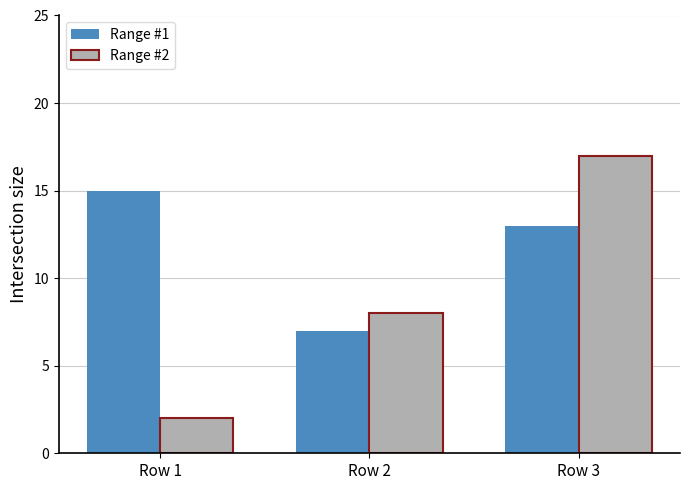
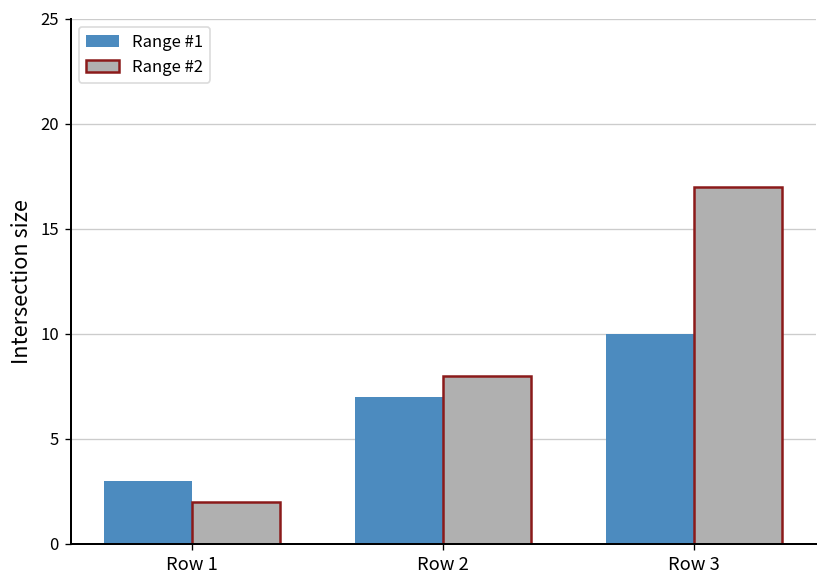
  {
    "Range #1": {
-     "Row 1": 15,
+     "Row 1": 3,
      "Row 2": 7,
-     "Row 3": 13
+     "Row 3": 10
    },
    "Range #2": {
      "Row 1": 2,
      "Row 2": 8,
      "Row 3": 17
    }
  }
